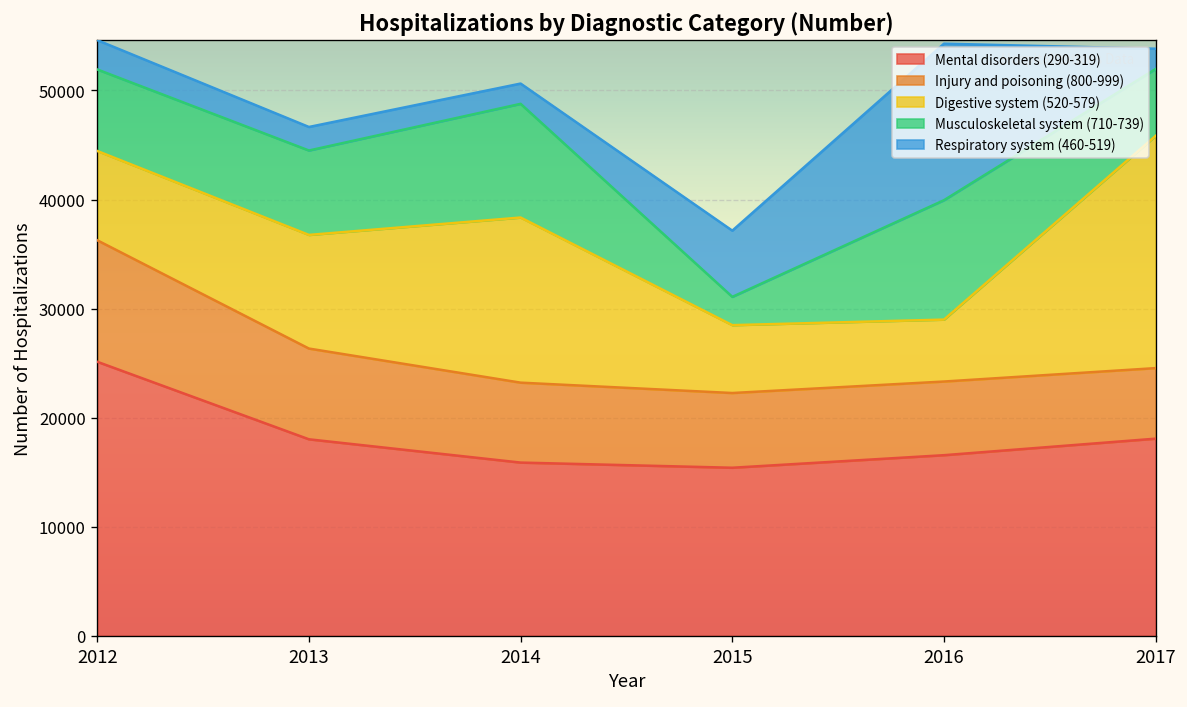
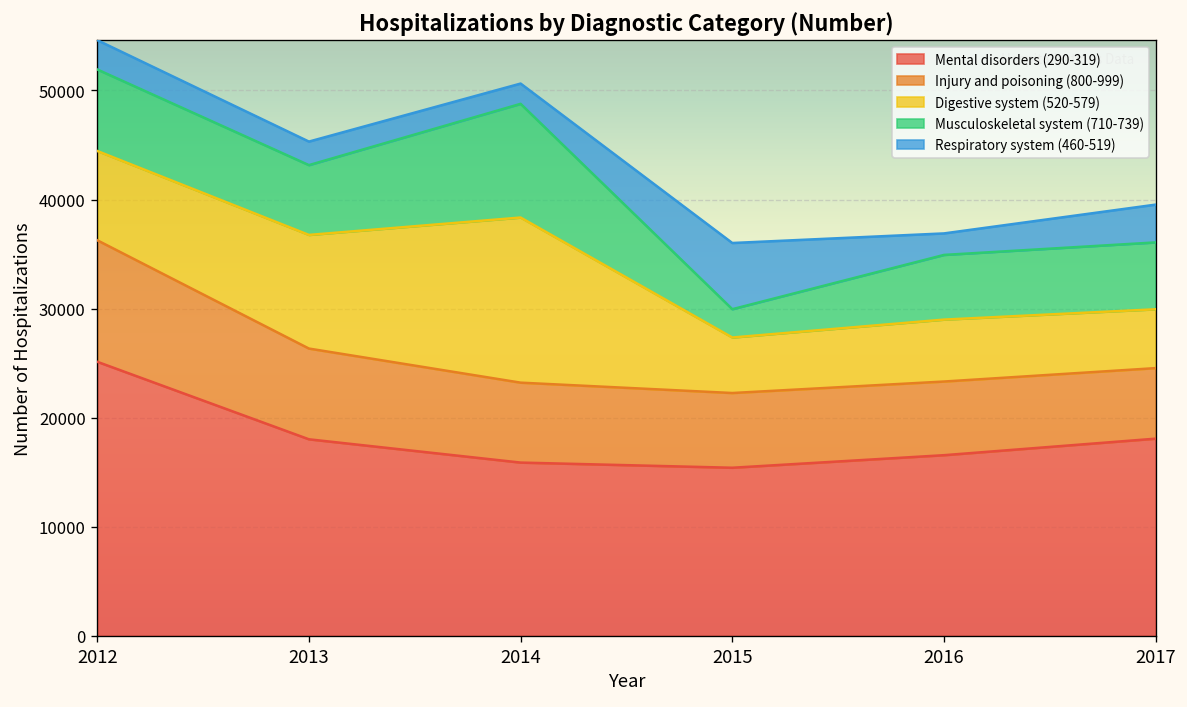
  {
    "Digestive system (520-579)": {
      "2012": 8000,
      "2013": 10000,
      "2014": 15000,
-     "2015": 6000,
+     "2015": 5000,
      "2016": 6000,
-     "2017": 21000
+     "2017": 5000
    },
    "Musculoskeletal system (710-739)": {
      "2012": 7000,
-     "2013": 8000,
+     "2013": 6000,
      "2014": 10000,
      "2015": 3000,
-     "2016": 11000,
+     "2016": 6000,
      "2017": 6000
    },
    "Respiratory system (460-519)": {
      "2012": 3000,
      "2013": 2000,
      "2014": 2000,
      "2015": 6000,
-     "2016": 14000,
-     "2017": 2000
+     "2016": 2000,
+     "2017": 3000
    }
  }
